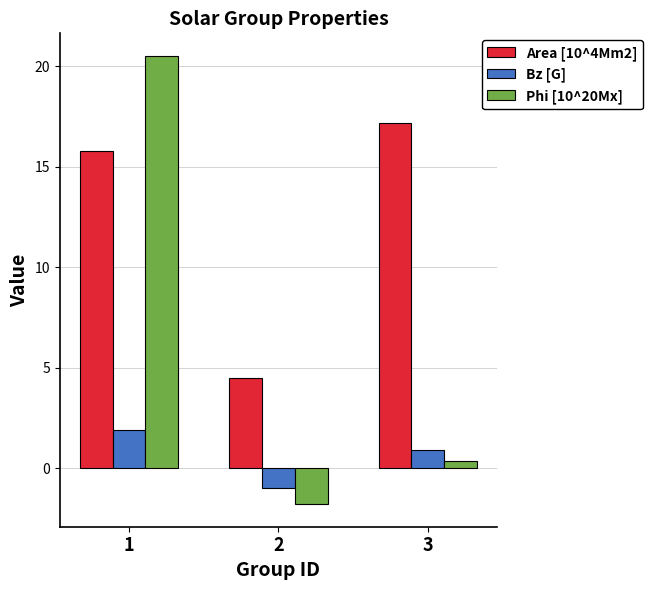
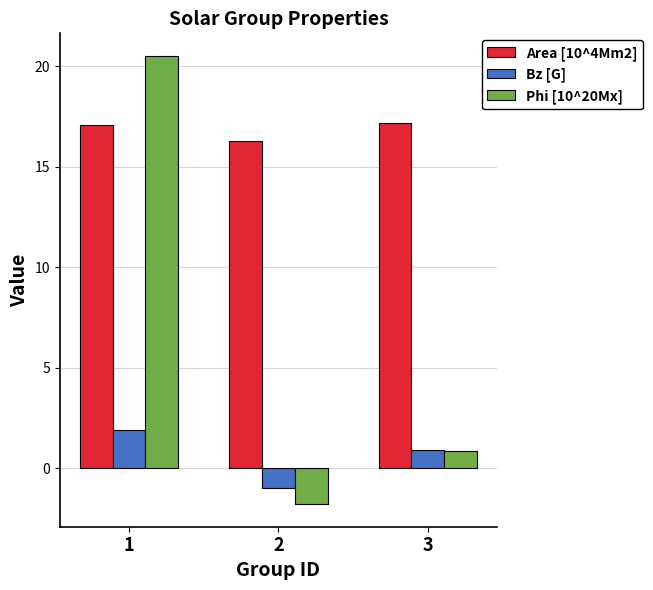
  {
    "Area [10^4Mm2]": {
-     "1": 15.8,
-     "2": 4.5,
+     "1": 17.1,
+     "2": 16.3,
      "3": 17.2
    },
    "Bz [G]": {
      "1": 1.9,
      "2": -1.0,
      "3": 0.9
    },
    "Phi [10^20Mx]": {
      "1": 20.5,
      "2": -1.8,
-     "3": 0.3
+     "3": 0.9
    }
  }
